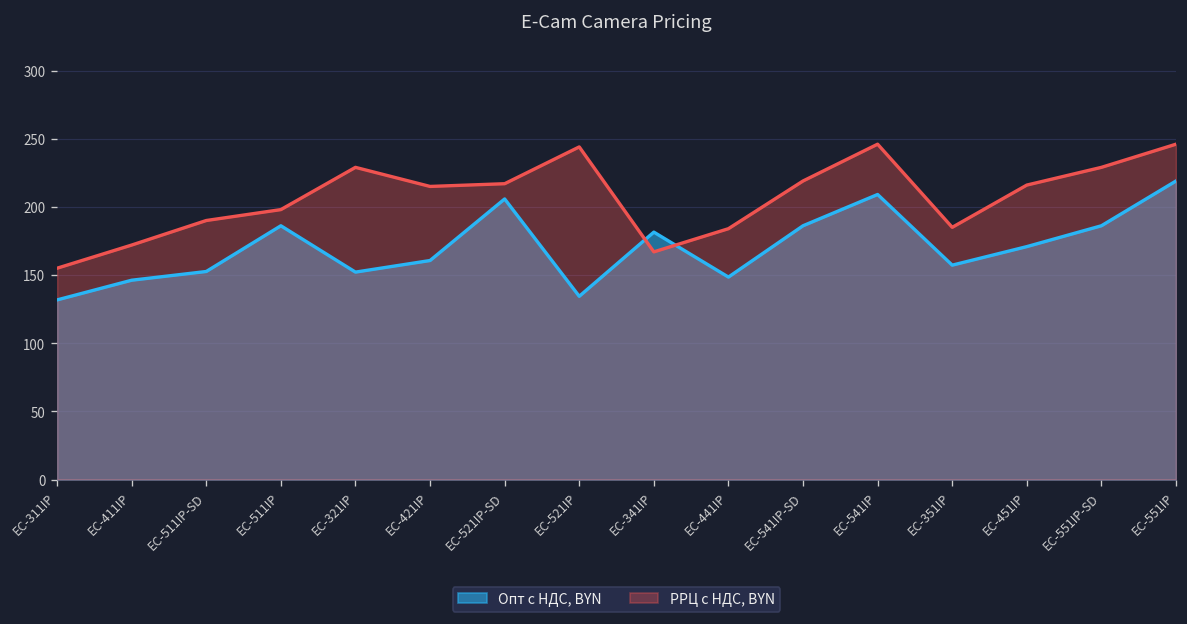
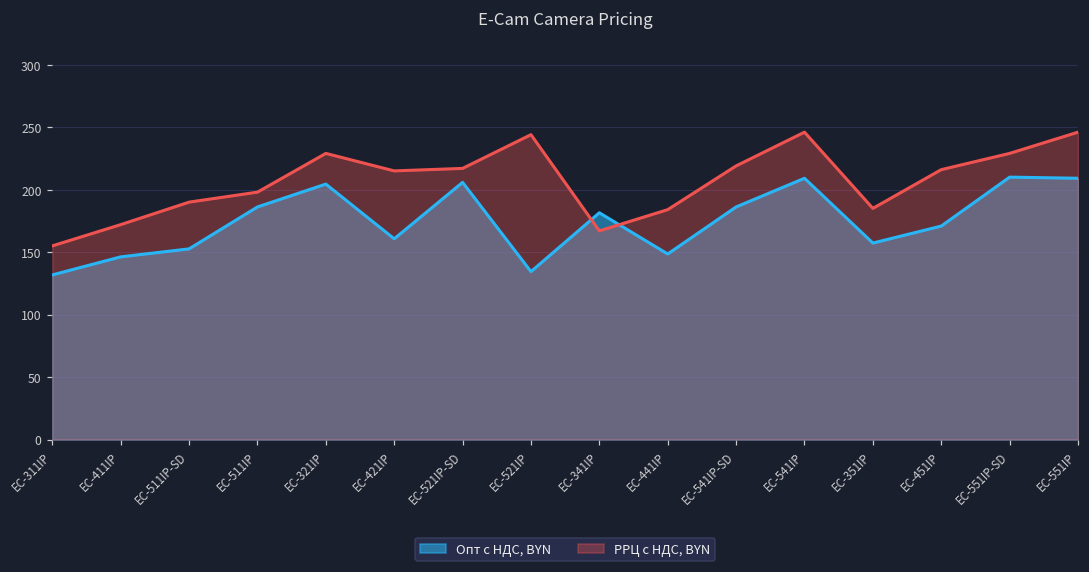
  {
    "Опт с НДС, BYN": {
      "EC-311IP": 132,
      "EC-411IP": 146,
      "EC-511IP-SD": 153,
      "EC-511IP": 186,
-     "EC-321IP": 152,
+     "EC-321IP": 204,
      "EC-421IP": 161,
      "EC-521IP-SD": 206,
      "EC-521IP": 134,
      "EC-341IP": 181,
      "EC-441IP": 149,
      "EC-541IP-SD": 186,
      "EC-541IP": 209,
      "EC-351IP": 157,
      "EC-451IP": 171,
-     "EC-551IP-SD": 186,
-     "EC-551IP": 219
+     "EC-551IP-SD": 210,
+     "EC-551IP": 209
    },
    "РРЦ с НДС, BYN": {
      "EC-311IP": 155,
      "EC-411IP": 172,
      "EC-511IP-SD": 190,
      "EC-511IP": 198,
      "EC-321IP": 229,
      "EC-421IP": 215,
      "EC-521IP-SD": 217,
      "EC-521IP": 244,
      "EC-341IP": 167,
      "EC-441IP": 184,
      "EC-541IP-SD": 219,
      "EC-541IP": 246,
      "EC-351IP": 185,
      "EC-451IP": 216,
      "EC-551IP-SD": 229,
      "EC-551IP": 246
    }
  }
